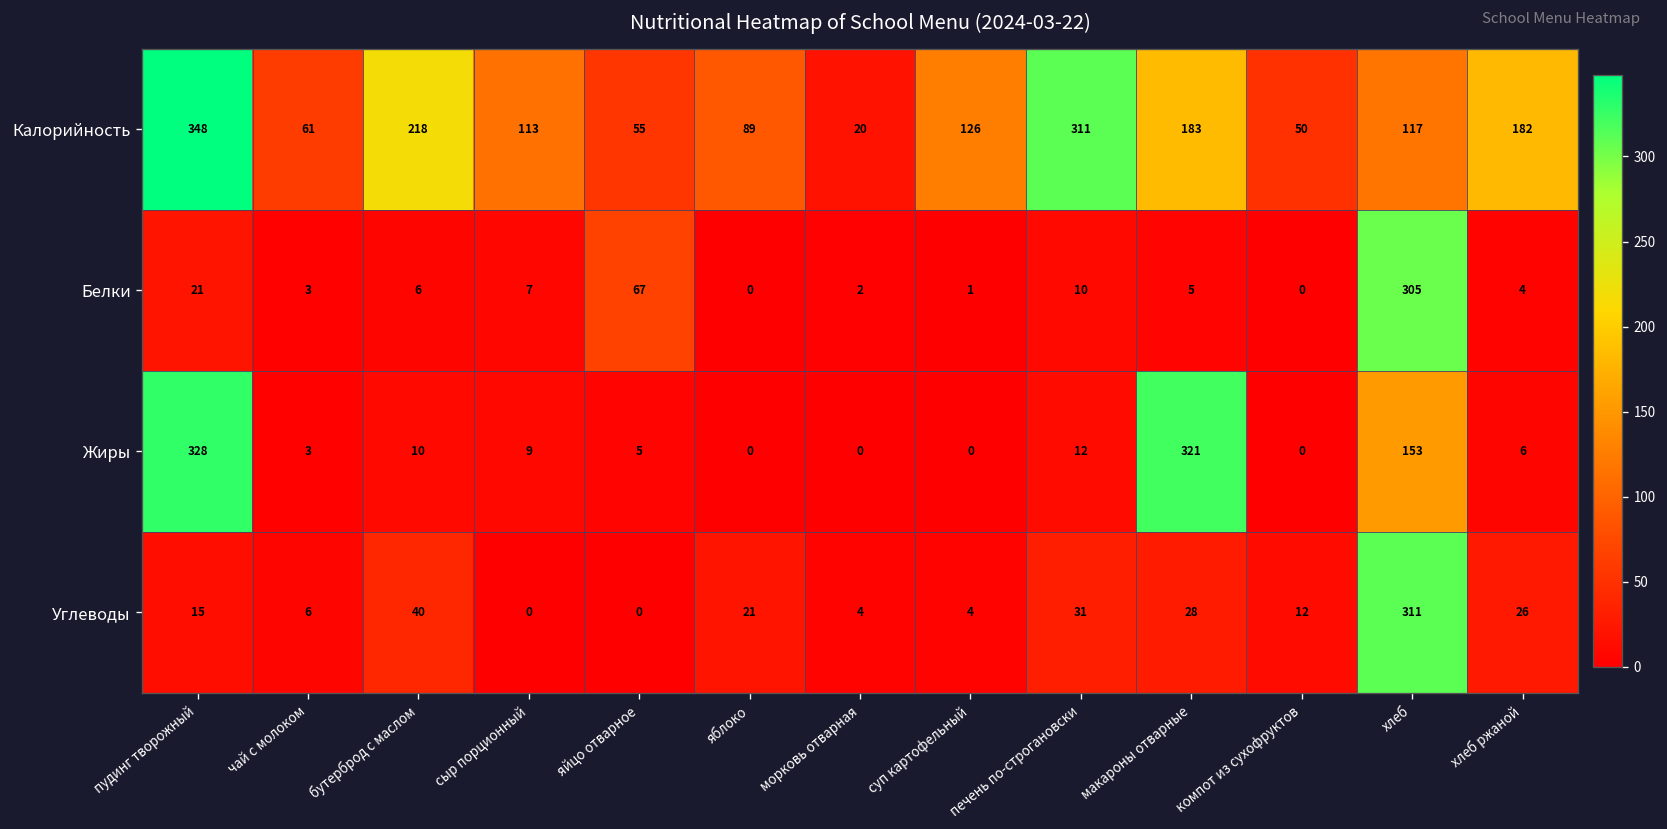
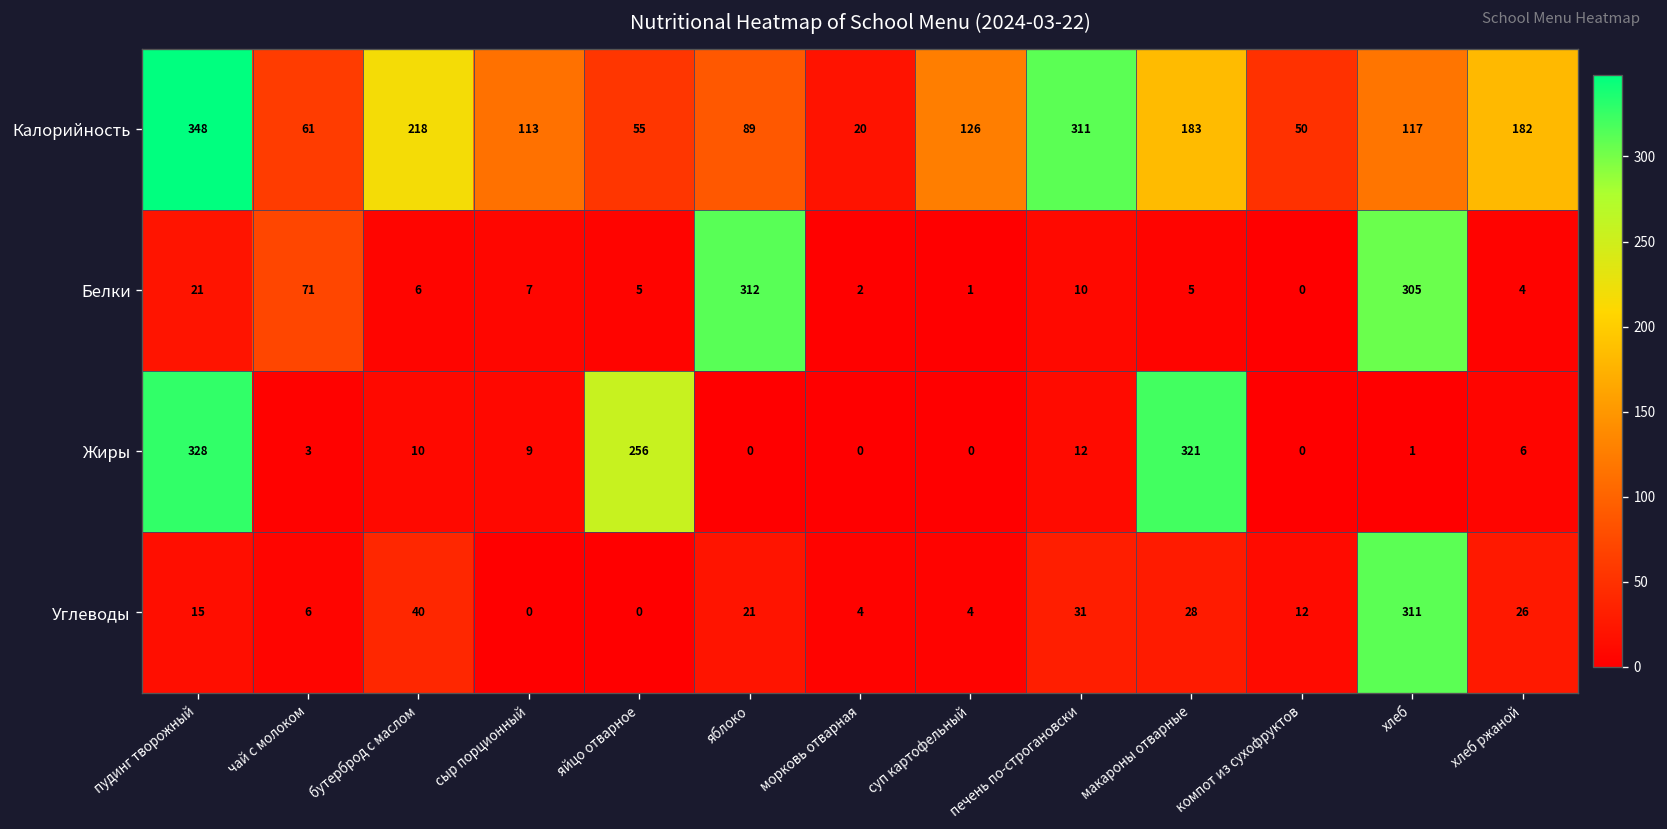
  {
    "Калорийность": {
      "пудинг творожный": 348,
      "чай с молоком": 61,
      "бутерброд с маслом": 218,
      "сыр порционный": 113,
      "яйцо отварное": 55,
      "яблоко": 89,
      "морковь отварная": 20,
      "суп картофельный": 126,
      "печень по-строгановски": 311,
      "макароны отварные": 183,
      "компот из сухофруктов": 50,
      "хлеб": 117,
      "хлеб ржаной": 182
    },
    "Белки": {
      "пудинг творожный": 21,
-     "чай с молоком": 3,
+     "чай с молоком": 71,
      "бутерброд с маслом": 6,
      "сыр порционный": 7,
-     "яйцо отварное": 67,
-     "яблоко": 0,
+     "яйцо отварное": 5,
+     "яблоко": 312,
      "морковь отварная": 2,
      "суп картофельный": 1,
      "печень по-строгановски": 10,
      "макароны отварные": 5,
      "компот из сухофруктов": 0,
      "хлеб": 305,
      "хлеб ржаной": 4
    },
    "Жиры": {
      "пудинг творожный": 328,
      "чай с молоком": 3,
      "бутерброд с маслом": 10,
      "сыр порционный": 9,
-     "яйцо отварное": 5,
+     "яйцо отварное": 256,
      "яблоко": 0,
      "морковь отварная": 0,
      "суп картофельный": 0,
      "печень по-строгановски": 12,
      "макароны отварные": 321,
      "компот из сухофруктов": 0,
-     "хлеб": 153,
+     "хлеб": 1,
      "хлеб ржаной": 6
    },
    "Углеводы": {
      "пудинг творожный": 15,
      "чай с молоком": 6,
      "бутерброд с маслом": 40,
      "сыр порционный": 0,
      "яйцо отварное": 0,
      "яблоко": 21,
      "морковь отварная": 4,
      "суп картофельный": 4,
      "печень по-строгановски": 31,
      "макароны отварные": 28,
      "компот из сухофруктов": 12,
      "хлеб": 311,
      "хлеб ржаной": 26
    }
  }
